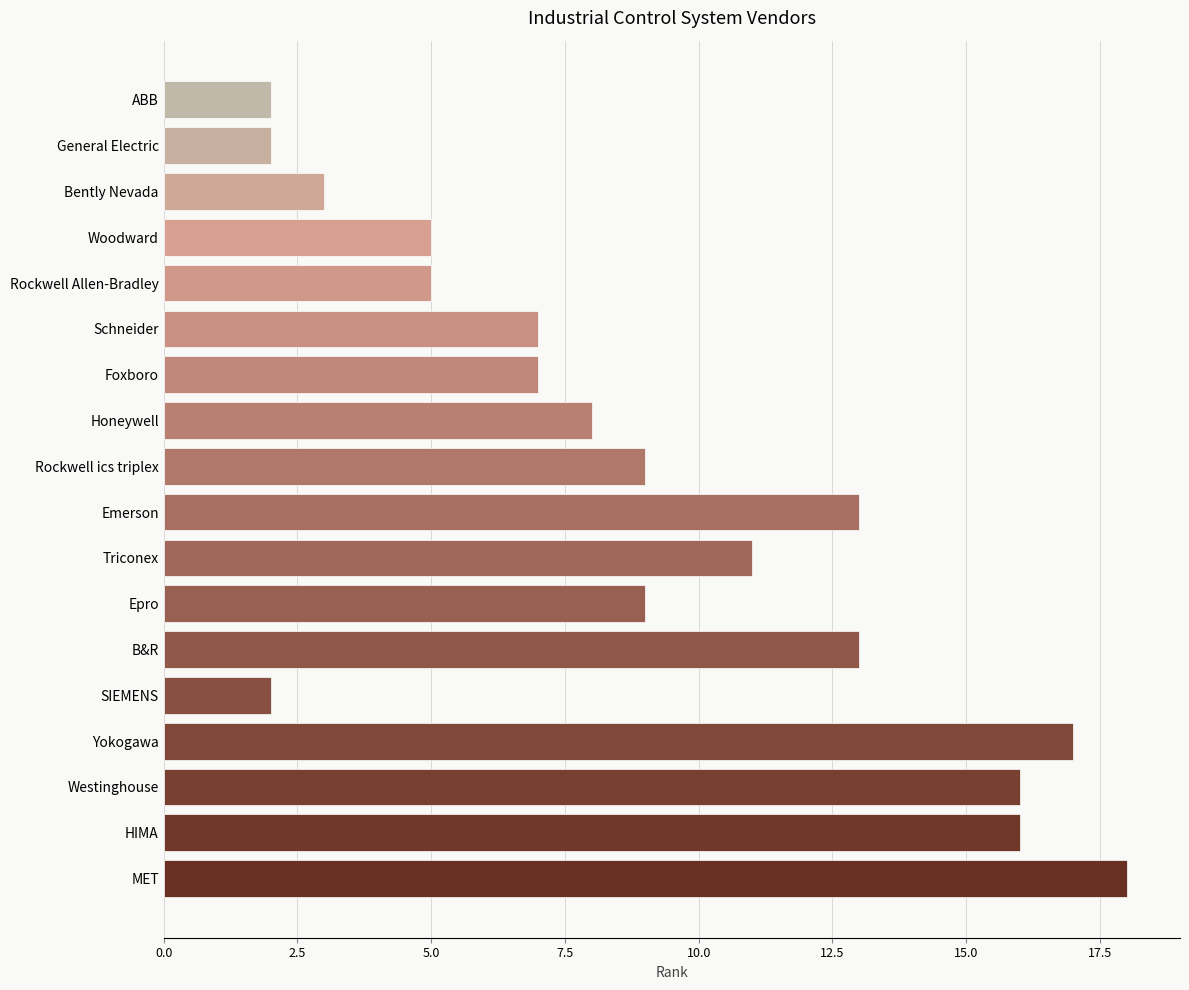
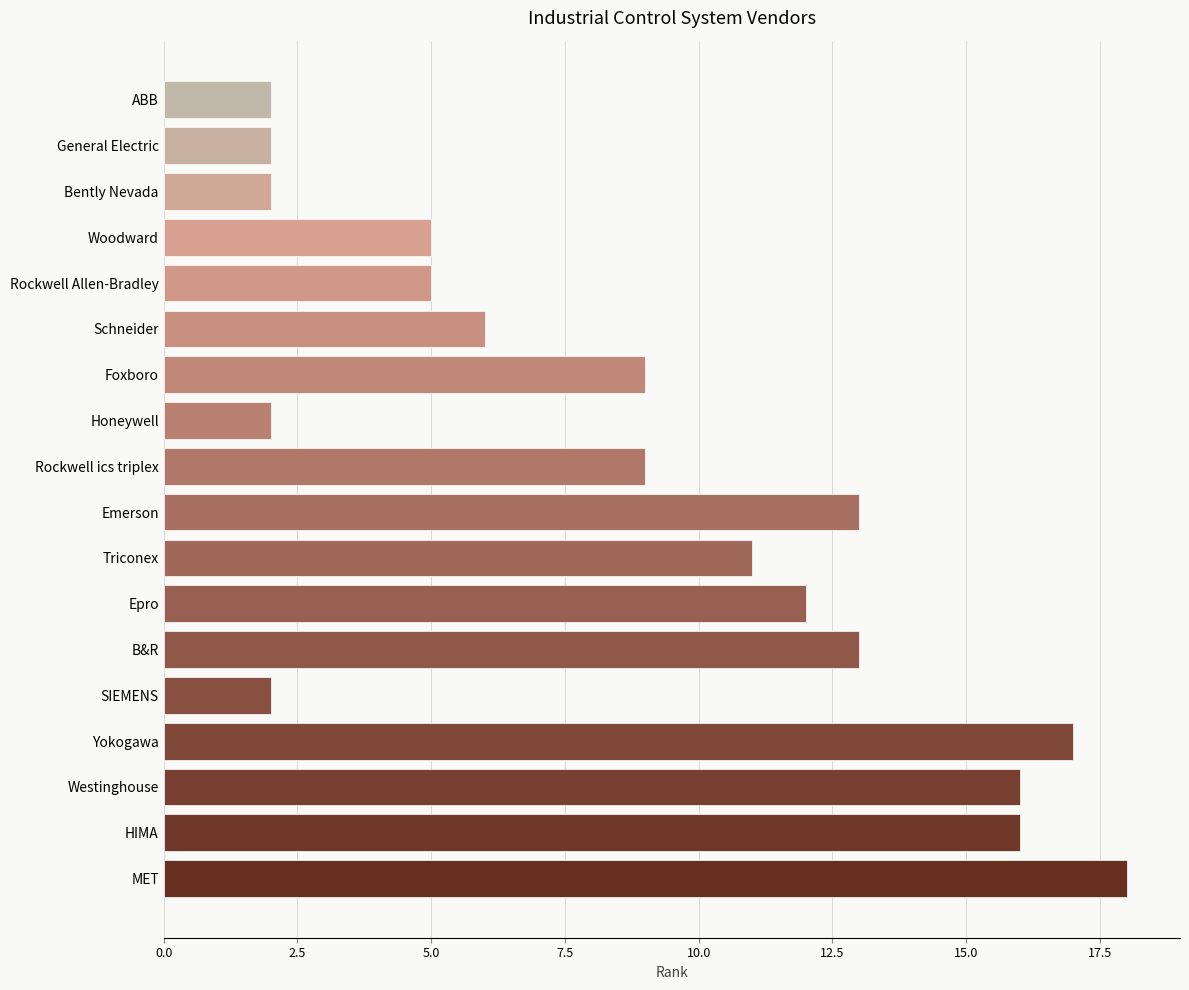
  {
    "ABB": 2,
    "General Electric": 2,
-   "Bently Nevada": 3,
+   "Bently Nevada": 2,
    "Woodward": 5,
    "Rockwell Allen-Bradley": 5,
-   "Schneider": 7,
-   "Foxboro": 7,
-   "Honeywell": 8,
+   "Schneider": 6,
+   "Foxboro": 9,
+   "Honeywell": 2,
    "Rockwell ics triplex": 9,
    "Emerson": 13,
    "Triconex": 11,
-   "Epro": 9,
+   "Epro": 12,
    "B&R": 13,
    "SIEMENS": 2,
    "Yokogawa": 17,
    "Westinghouse": 16,
    "HIMA": 16,
    "MET": 18
  }
